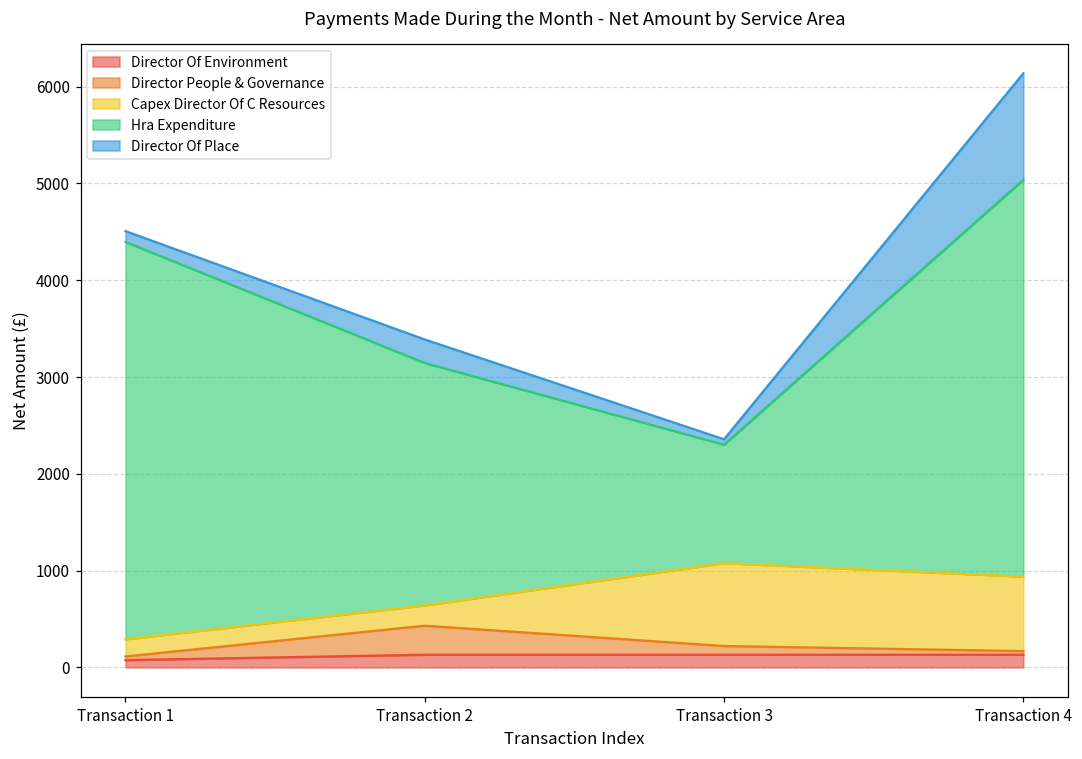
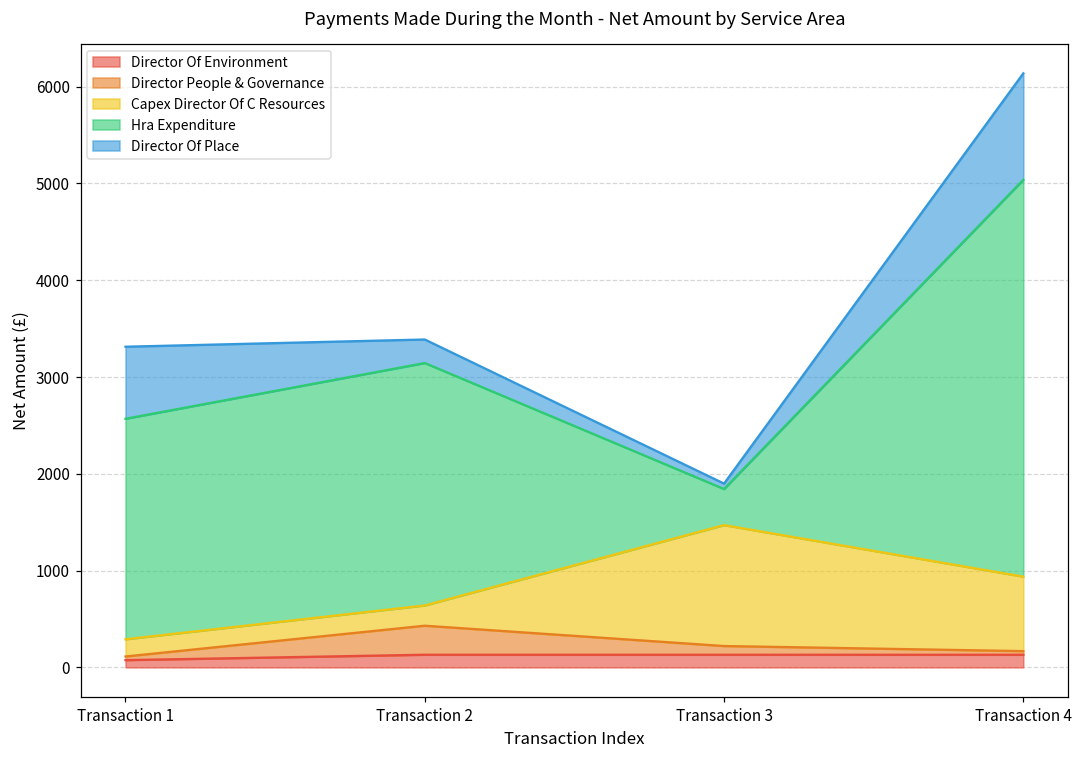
  {
    "Capex Director Of C Resources": {
      "Transaction 1": 200,
      "Transaction 2": 200,
-     "Transaction 3": 900,
+     "Transaction 3": 1200,
      "Transaction 4": 800
    },
    "Hra Expenditure": {
-     "Transaction 1": 4100,
+     "Transaction 1": 2300,
      "Transaction 2": 2500,
-     "Transaction 3": 1200,
+     "Transaction 3": 400,
      "Transaction 4": 4100
    },
    "Director Of Place": {
-     "Transaction 1": 100,
+     "Transaction 1": 700,
      "Transaction 2": 200,
      "Transaction 3": 100,
      "Transaction 4": 1100
    }
  }
